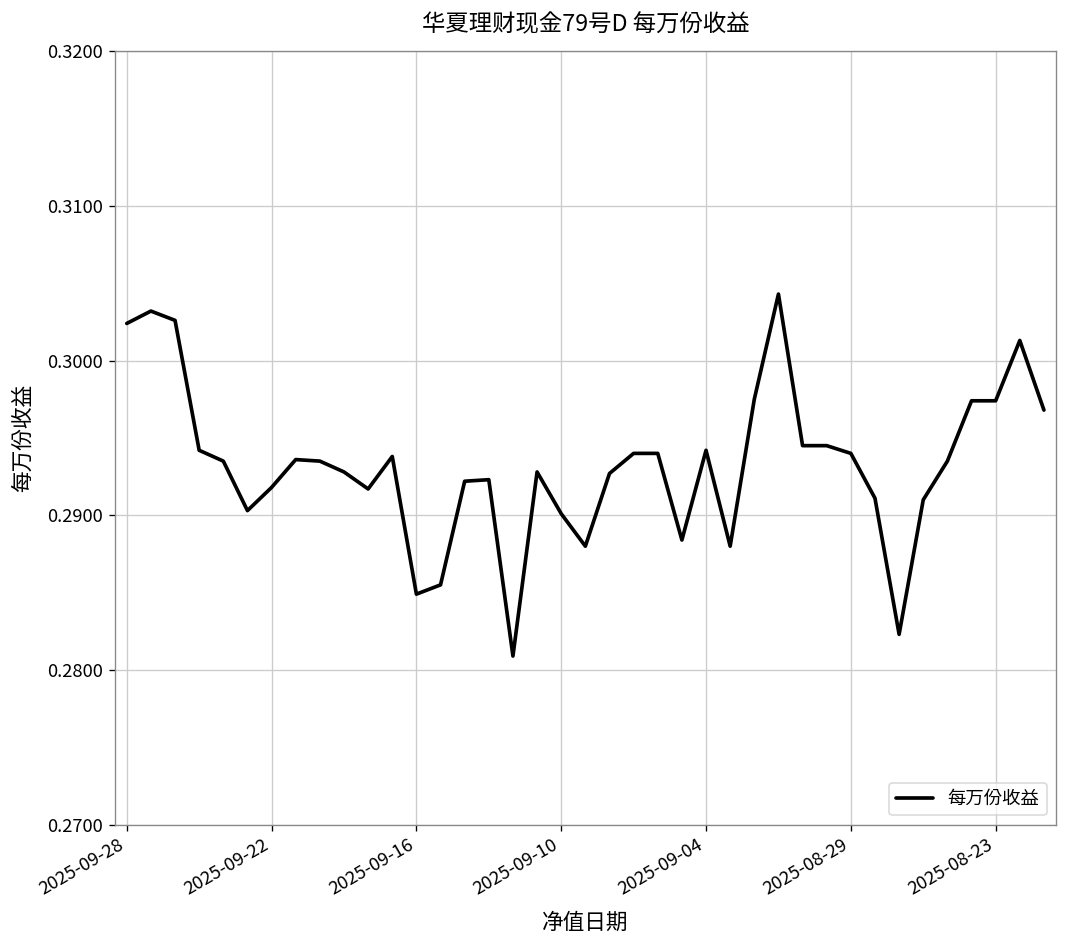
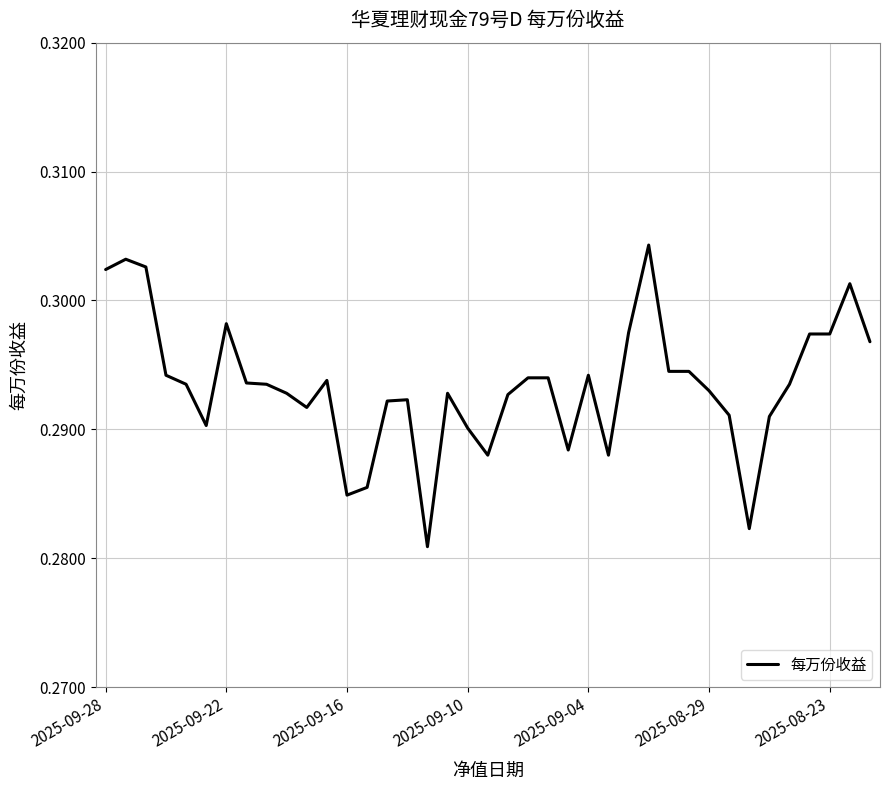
  {
    "2025-09-28": 0.3024,
-   "2025-09-22": 0.2918,
+   "2025-09-22": 0.2982,
    "2025-09-16": 0.2849,
    "2025-09-10": 0.2901,
    "2025-09-04": 0.2942,
-   "2025-08-29": 0.294,
+   "2025-08-29": 0.293,
    "2025-08-23": 0.2974
  }
